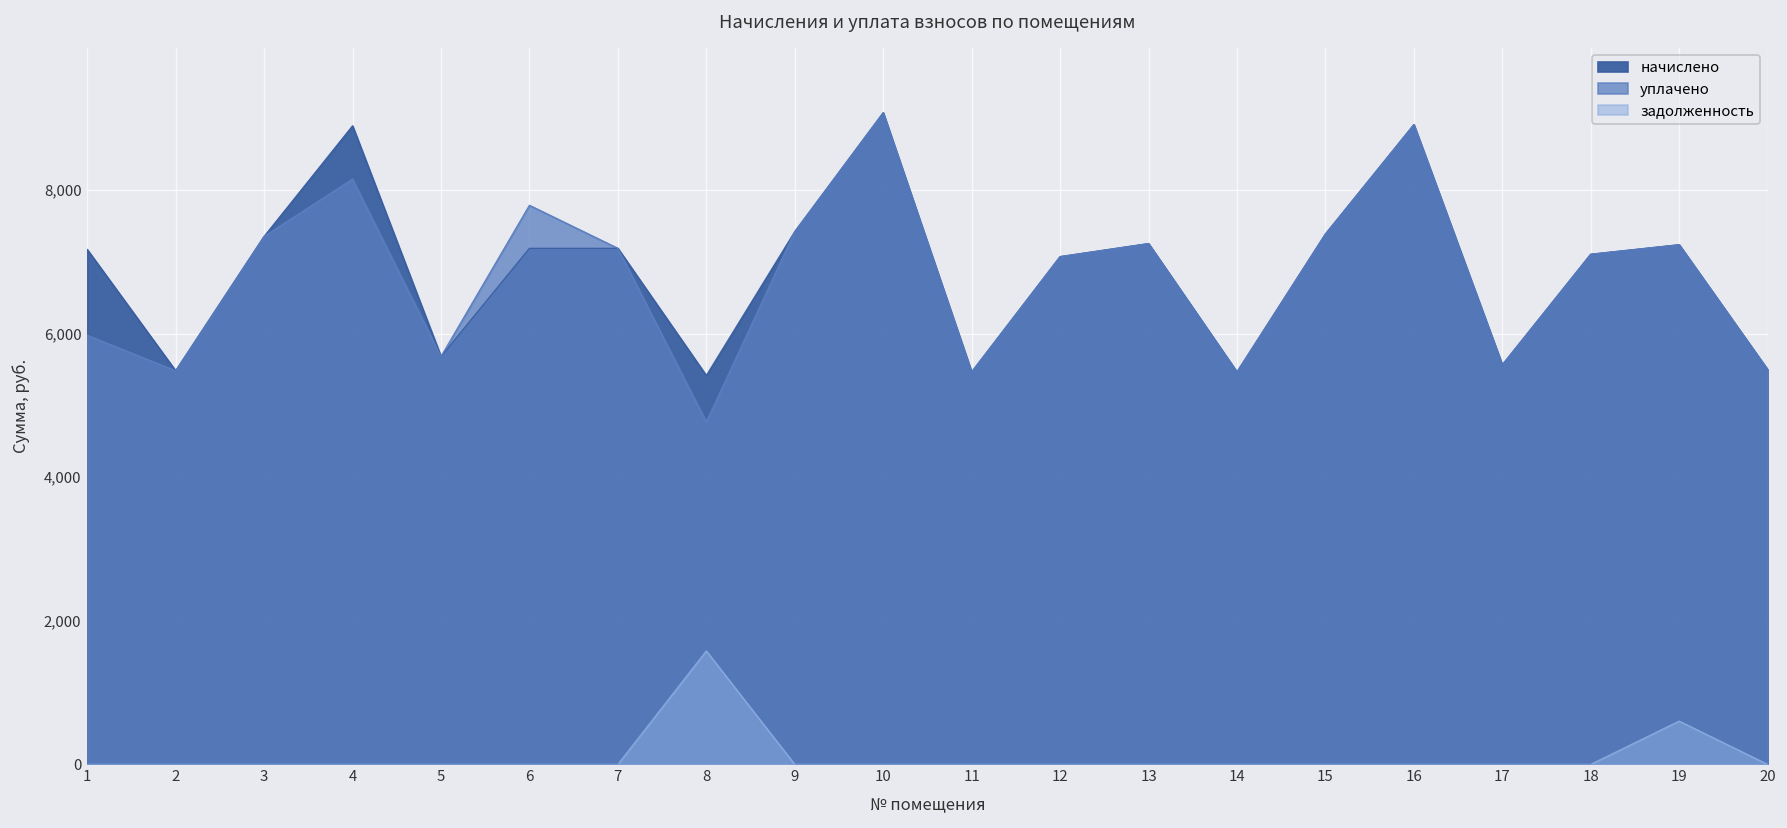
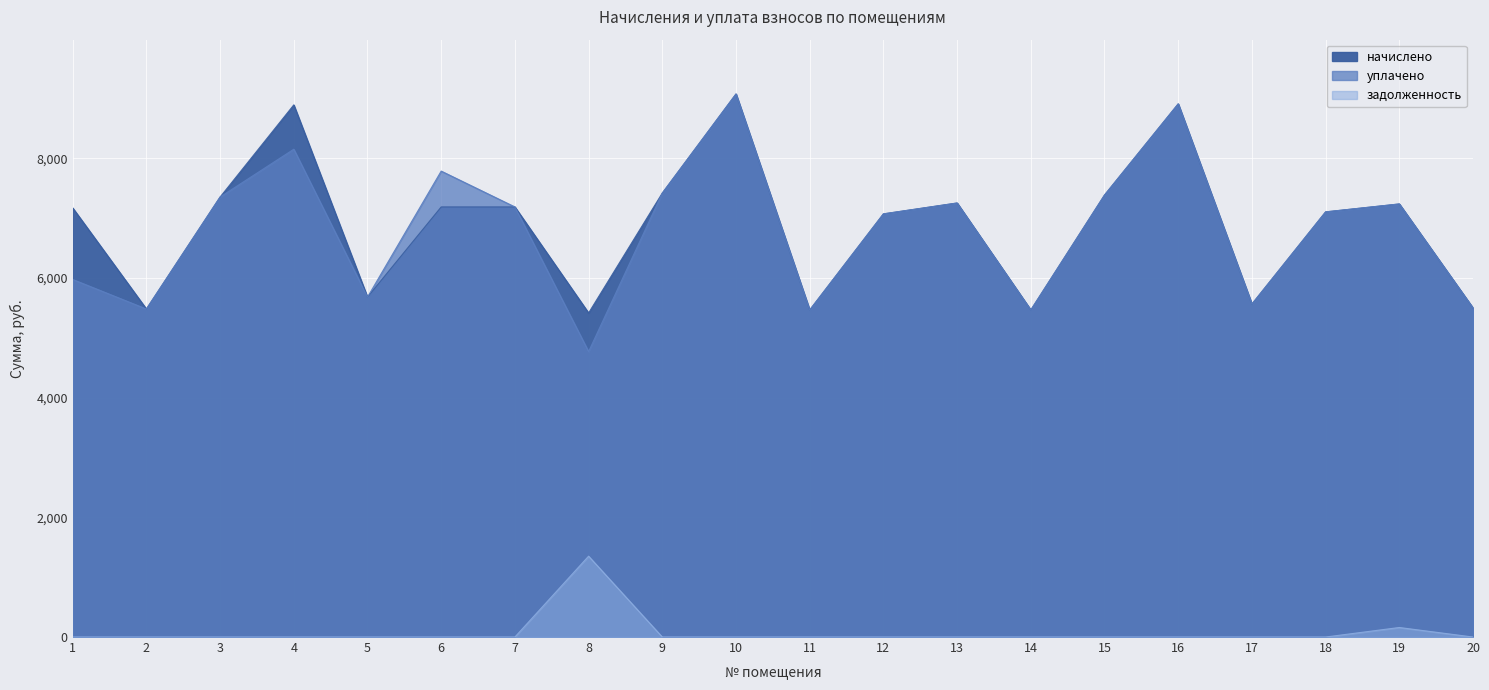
  {
    "задолженность": {
      "1": "0",
      "2": "0",
      "3": "0",
      "4": "0",
      "5": "0",
      "6": "0",
      "7": "0",
-     "8": "1,600",
+     "8": "1,400",
      "9": "0",
      "10": "0",
      "11": "0",
      "12": "0",
      "13": "0",
      "14": "0",
      "15": "0",
      "16": "0",
      "17": "0",
      "18": "0",
-     "19": "600",
+     "19": "200",
      "20": "0"
    }
  }
